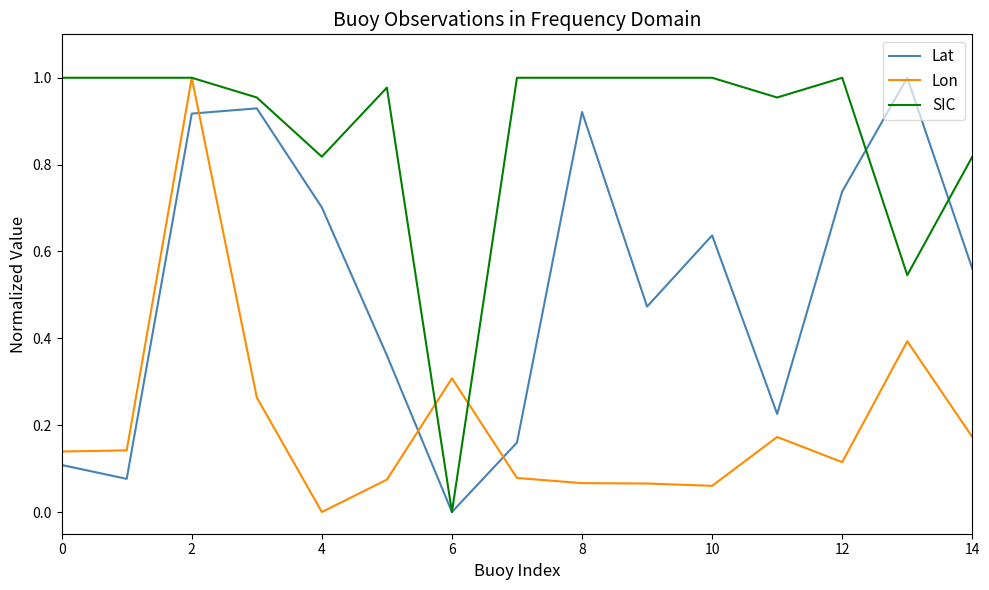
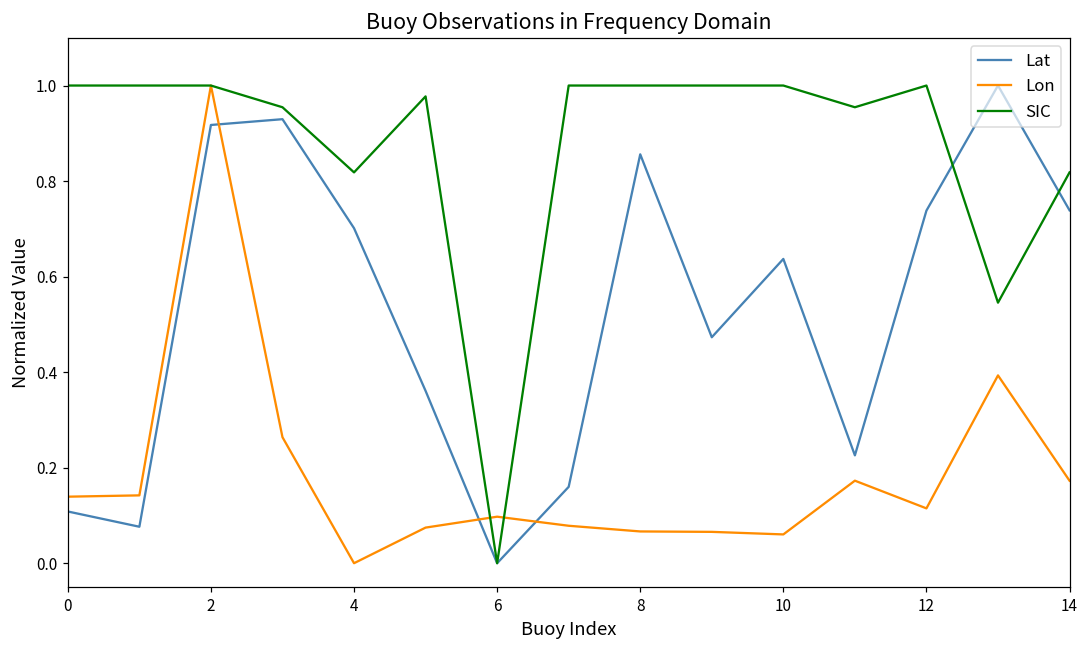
  {
    "Lat": {
      "0": 0.11,
      "2": 0.92,
      "4": 0.70,
-     "8": 0.92,
+     "8": 0.86,
      "10": 0.64,
      "12": 0.74,
-     "14": 0.56
+     "14": 0.74
    },
    "Lon": {
      "0": 0.14,
      "4": 0.00,
-     "6": 0.31,
+     "6": 0.10,
      "8": 0.07,
      "10": 0.06,
      "12": 0.11,
      "14": 0.17
    },
    "SIC": {
      "0": 1.00,
      "4": 0.82,
      "8": 1.00,
      "10": 1.00,
      "12": 1.00,
      "14": 0.82
    }
  }
